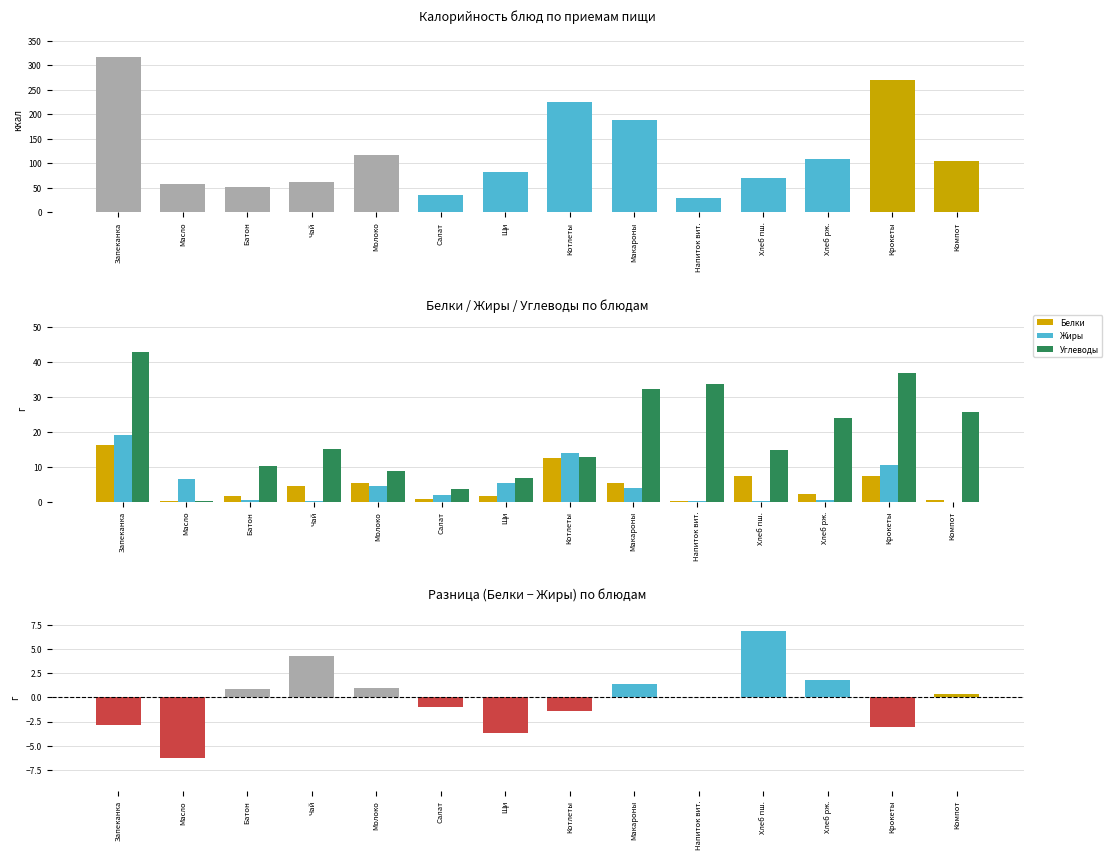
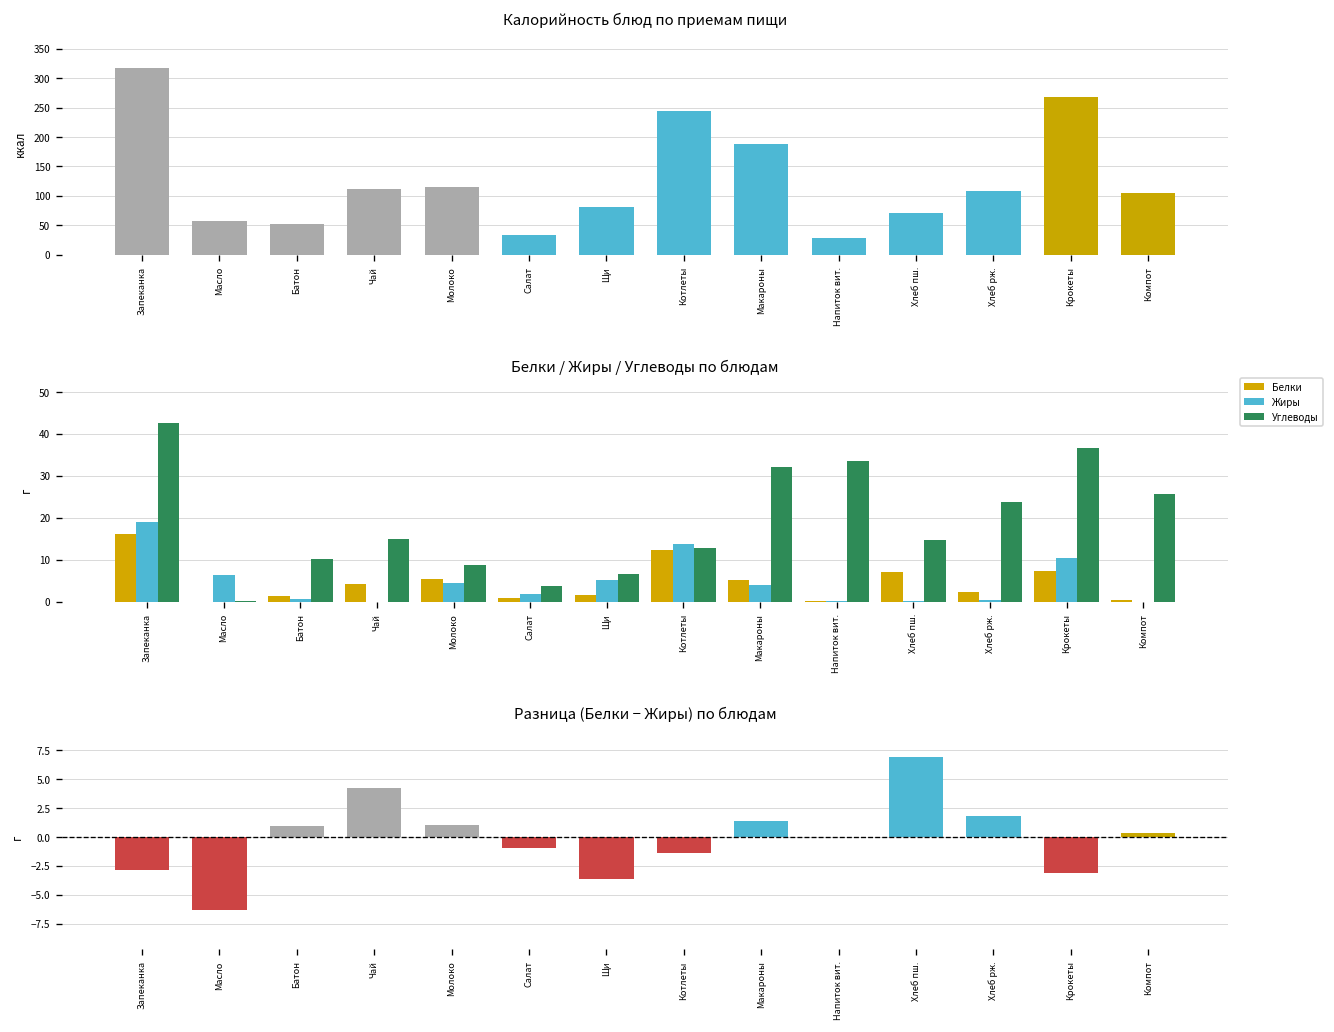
  {
    "Калорийность блюд по приемам пищи": {
      "Запеканка": 320,
      "Масло": 60,
      "Батон": 50,
-     "Чай": 60,
+     "Чай": 110,
      "Молоко": 120,
      "Салат": 30,
      "Щи": 80,
-     "Котлеты": 230,
+     "Котлеты": 240,
      "Макароны": 190,
      "Напиток вит.": 30,
      "Хлеб пш.": 70,
      "Хлеб рж.": 110,
      "Крокеты": 270,
      "Компот": 100
    },
    "Белки / Жиры / Углеводы по блюдам": {
      "Белки": {
        "Запеканка": 16,
        "Батон": 2,
        "Чай": 4,
        "Молоко": 5,
        "Салат": 1,
        "Щи": 2,
        "Котлеты": 12,
        "Макароны": 5,
        "Хлеб пш.": 7,
        "Хлеб рж.": 2,
        "Крокеты": 7
      },
      "Жиры": {
        "Запеканка": 19,
        "Масло": 6,
        "Молоко": 4,
        "Салат": 2,
        "Щи": 5,
        "Котлеты": 14,
        "Макароны": 4,
        "Крокеты": 10,
        "Компот": 0
      },
      "Углеводы": {
        "Запеканка": 43,
        "Батон": 10,
        "Чай": 15,
        "Молоко": 9,
        "Салат": 4,
        "Щи": 7,
        "Котлеты": 13,
        "Макароны": 32,
        "Напиток вит.": 34,
        "Хлеб пш.": 15,
        "Хлеб рж.": 24,
        "Крокеты": 37,
        "Компот": 26
      }
    },
    "Разница (Белки − Жиры) по блюдам": {
      "Запеканка": -3,
      "Масло": -6,
      "Батон": 1,
      "Чай": 4,
      "Молоко": 1,
      "Салат": -1,
      "Щи": -4,
      "Котлеты": -1,
      "Макароны": 1,
      "Хлеб пш.": 7,
      "Хлеб рж.": 2,
      "Крокеты": -3,
      "Компот": 0
    }
  }
